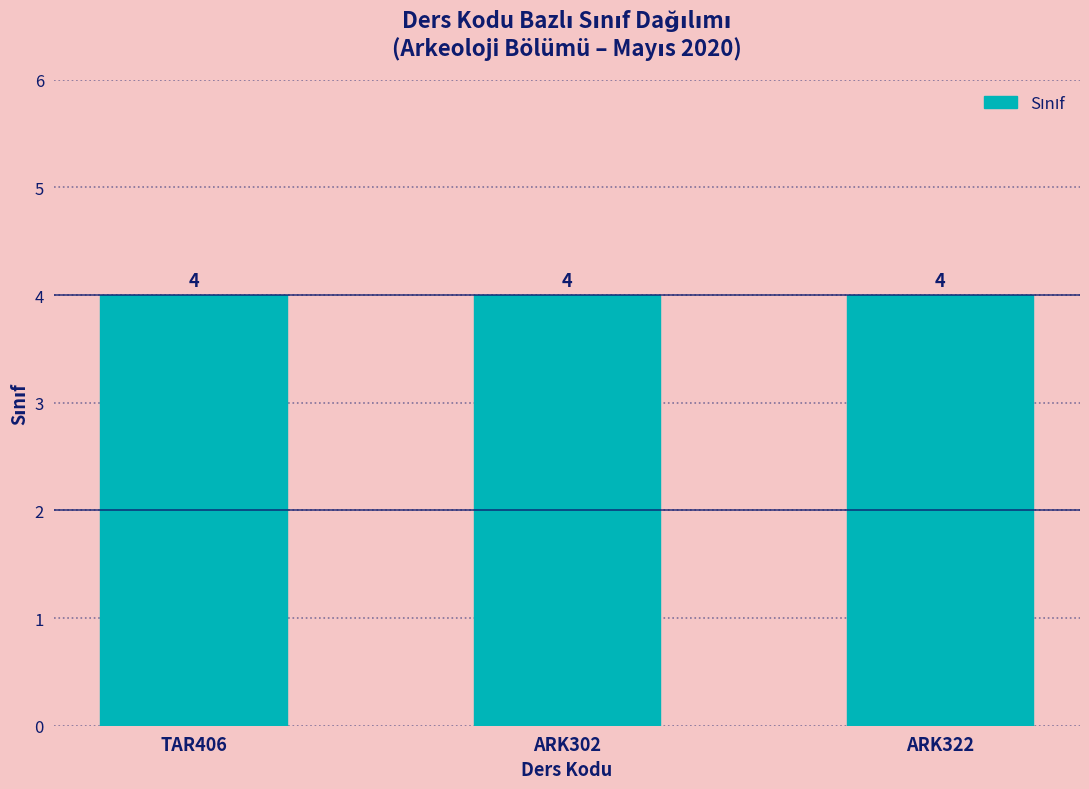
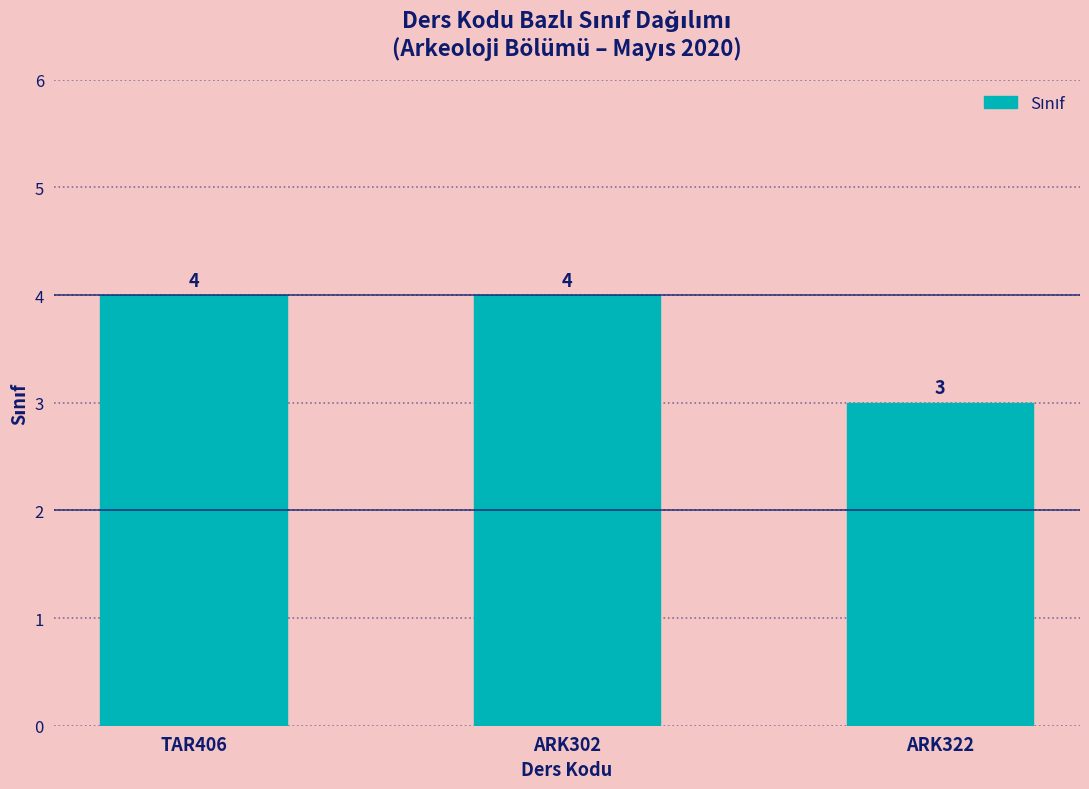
  {
    "TAR406": 4,
    "ARK302": 4,
-   "ARK322": 4
+   "ARK322": 3
  }
